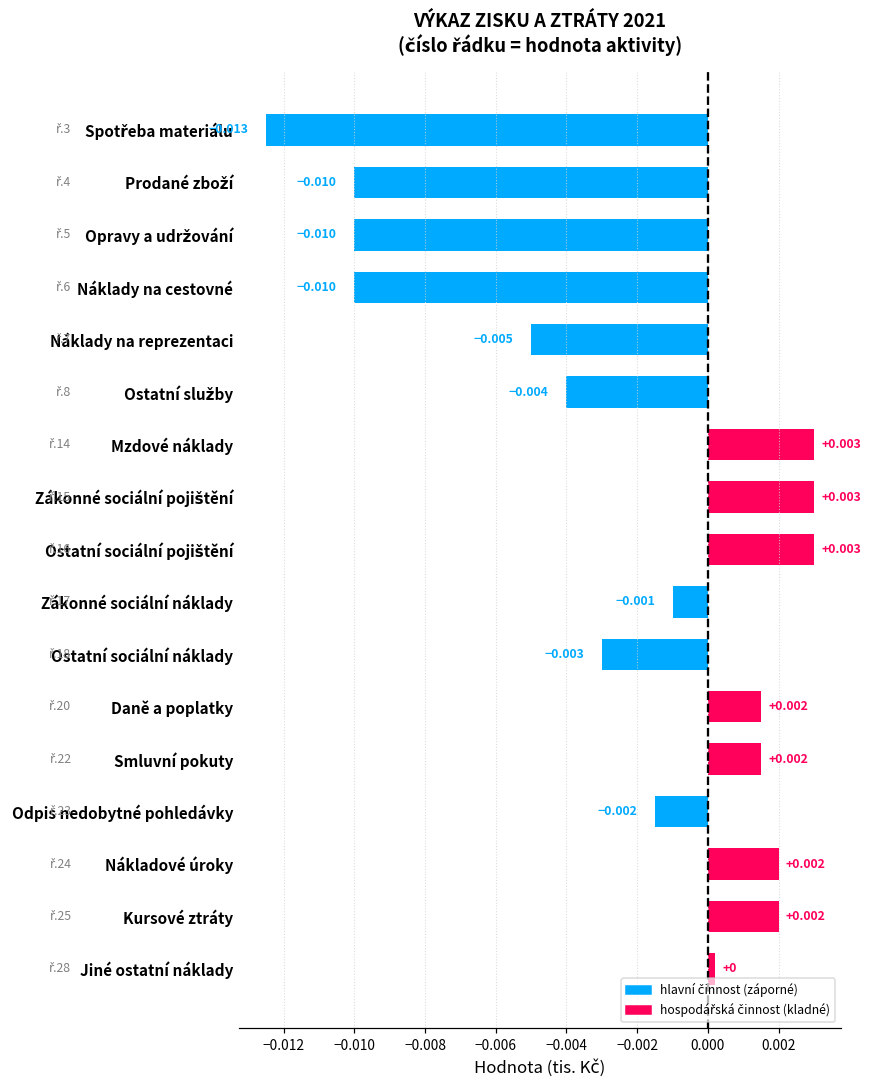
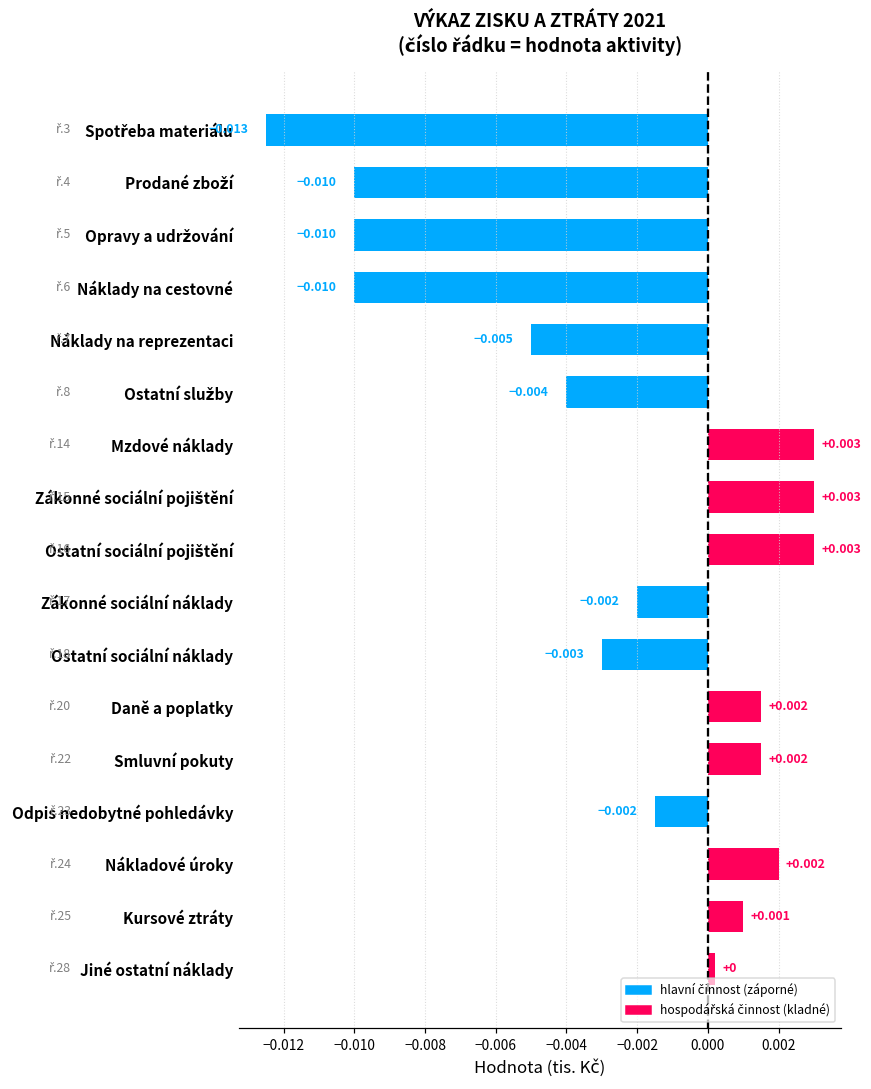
  {
    "Spotřeba materiálu": "-0.013",
    "Prodané zboží": "-0.010",
    "Opravy a udržování": "-0.010",
    "Náklady na cestovné": "-0.010",
    "Náklady na reprezentaci": "-0.005",
    "Ostatní služby": "-0.004",
    "Mzdové náklady": "+0.003",
    "Zákonné sociální pojištění": "+0.003",
    "Ostatní sociální pojištění": "+0.003",
-   "Zákonné sociální náklady": "-0.001",
+   "Zákonné sociální náklady": "-0.002",
    "Ostatní sociální náklady": "-0.003",
    "Daně a poplatky": "+0.002",
    "Smluvní pokuty": "+0.002",
    "Odpis nedobytné pohledávky": "-0.002",
    "Nákladové úroky": "+0.002",
-   "Kursové ztráty": "+0.002",
+   "Kursové ztráty": "+0.001",
    "Jiné ostatní náklady": "+0"
  }
